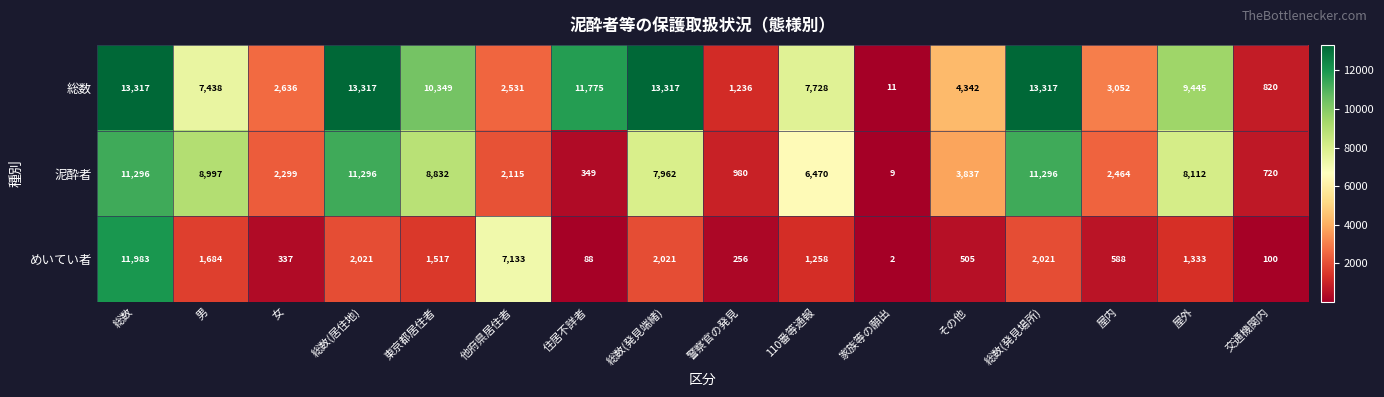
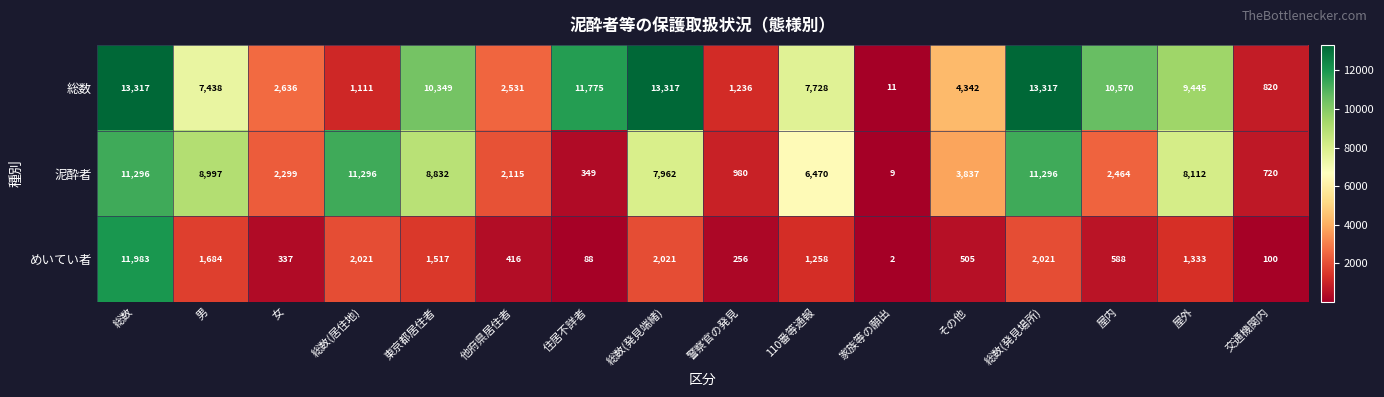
  {
    "総数": {
      "総数": "13,317",
      "男": "7,438",
      "女": "2,636",
-     "総数(居住地)": "13,317",
+     "総数(居住地)": "1,111",
      "東京都居住者": "10,349",
      "他府県居住者": "2,531",
      "住居不詳者": "11,775",
      "総数(発見端緒)": "13,317",
      "警察官の発見": "1,236",
      "110番等通報": "7,728",
      "家族等の願出": "11",
      "その他": "4,342",
      "総数(発見場所)": "13,317",
-     "屋内": "3,052",
+     "屋内": "10,570",
      "屋外": "9,445",
      "交通機関内": "820"
    },
    "泥酔者": {
      "総数": "11,296",
      "男": "8,997",
      "女": "2,299",
      "総数(居住地)": "11,296",
      "東京都居住者": "8,832",
      "他府県居住者": "2,115",
      "住居不詳者": "349",
      "総数(発見端緒)": "7,962",
      "警察官の発見": "980",
      "110番等通報": "6,470",
      "家族等の願出": "9",
      "その他": "3,837",
      "総数(発見場所)": "11,296",
      "屋内": "2,464",
      "屋外": "8,112",
      "交通機関内": "720"
    },
    "めいてい者": {
      "総数": "11,983",
      "男": "1,684",
      "女": "337",
      "総数(居住地)": "2,021",
      "東京都居住者": "1,517",
-     "他府県居住者": "7,133",
+     "他府県居住者": "416",
      "住居不詳者": "88",
      "総数(発見端緒)": "2,021",
      "警察官の発見": "256",
      "110番等通報": "1,258",
      "家族等の願出": "2",
      "その他": "505",
      "総数(発見場所)": "2,021",
      "屋内": "588",
      "屋外": "1,333",
      "交通機関内": "100"
    }
  }
